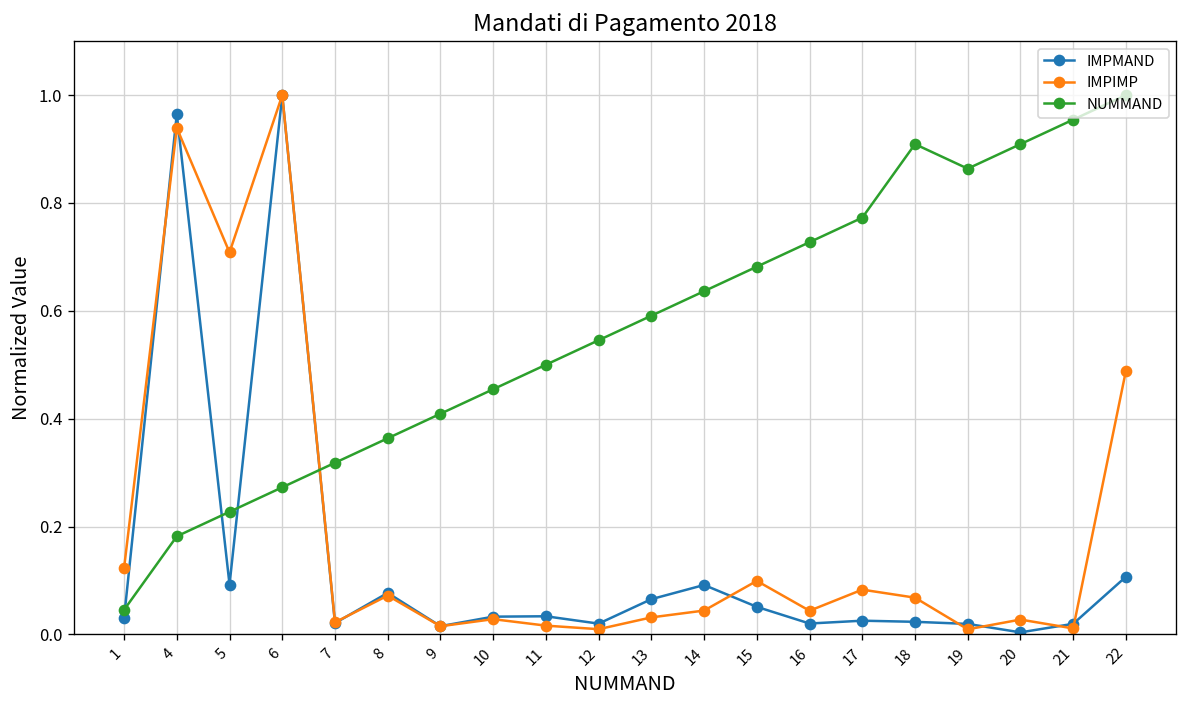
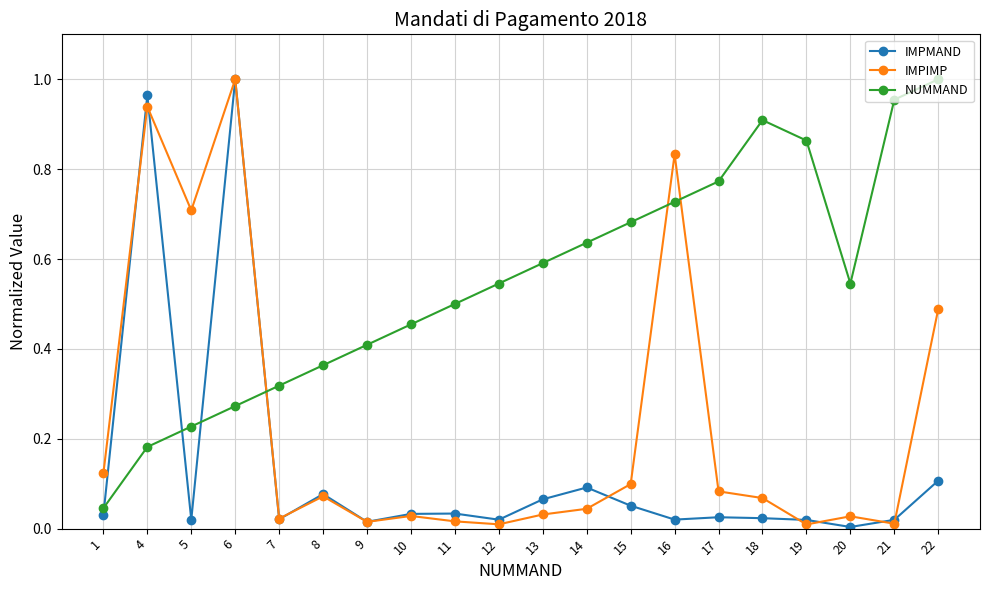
  {
    "IMPMAND": {
      "1": 0.03,
      "4": 0.96,
-     "5": 0.09,
+     "5": 0.02,
      "11": 0.03,
      "12": 0.02,
      "13": 0.07,
      "14": 0.09,
      "15": 0.05,
      "16": 0.02,
      "17": 0.03,
      "18": 0.02,
      "19": 0.02,
      "20": 0.00,
      "21": 0.02,
      "22": 0.11
    },
    "IMPIMP": {
      "1": 0.12,
      "4": 0.94,
      "5": 0.71,
      "11": 0.02,
      "12": 0.01,
      "13": 0.03,
      "14": 0.04,
      "15": 0.10,
-     "16": 0.04,
+     "16": 0.83,
      "17": 0.08,
      "18": 0.07,
      "19": 0.01,
      "20": 0.03,
      "21": 0.01,
      "22": 0.49
    },
    "NUMMAND": {
      "1": 0.05,
      "4": 0.18,
      "5": 0.23,
      "6": 0.27,
      "7": 0.32,
      "8": 0.36,
      "9": 0.41,
      "10": 0.45,
      "11": 0.50,
      "12": 0.55,
      "13": 0.59,
      "14": 0.64,
      "15": 0.68,
      "16": 0.73,
      "17": 0.77,
      "18": 0.91,
      "19": 0.86,
-     "20": 0.91
+     "20": 0.55
    }
  }
